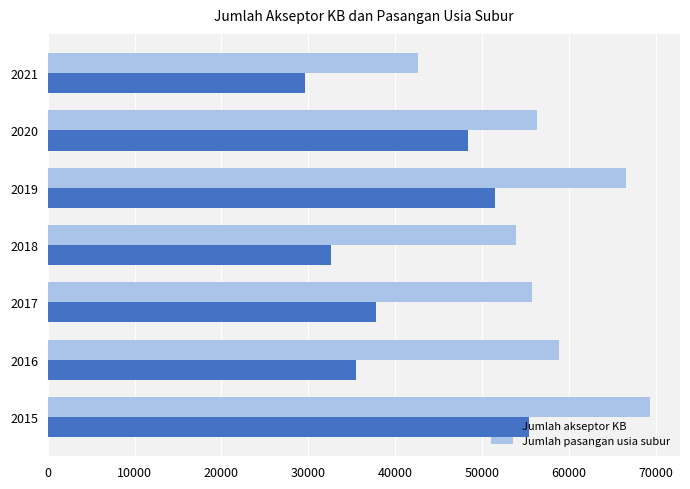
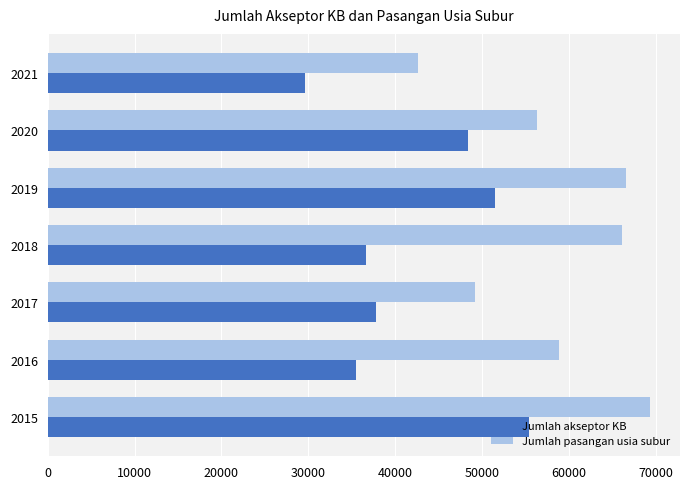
  {
    "Jumlah akseptor KB": {
      "2021": 30000,
      "2020": 48000,
      "2019": 52000,
-     "2018": 33000,
+     "2018": 37000,
      "2017": 38000,
      "2016": 35000,
      "2015": 55000
    },
    "Jumlah pasangan usia subur": {
      "2021": 43000,
      "2020": 56000,
      "2019": 67000,
-     "2018": 54000,
-     "2017": 56000,
+     "2018": 66000,
+     "2017": 49000,
      "2016": 59000,
      "2015": 69000
    }
  }
